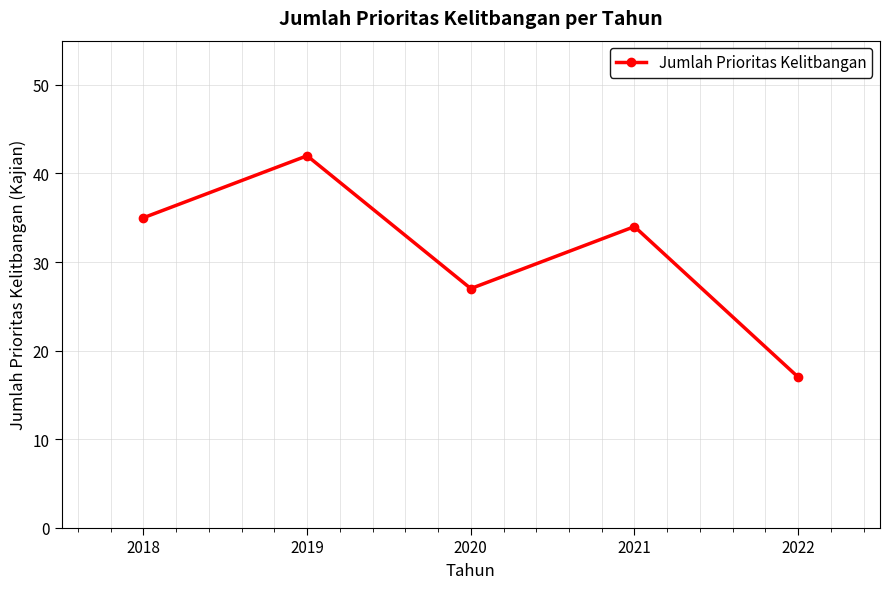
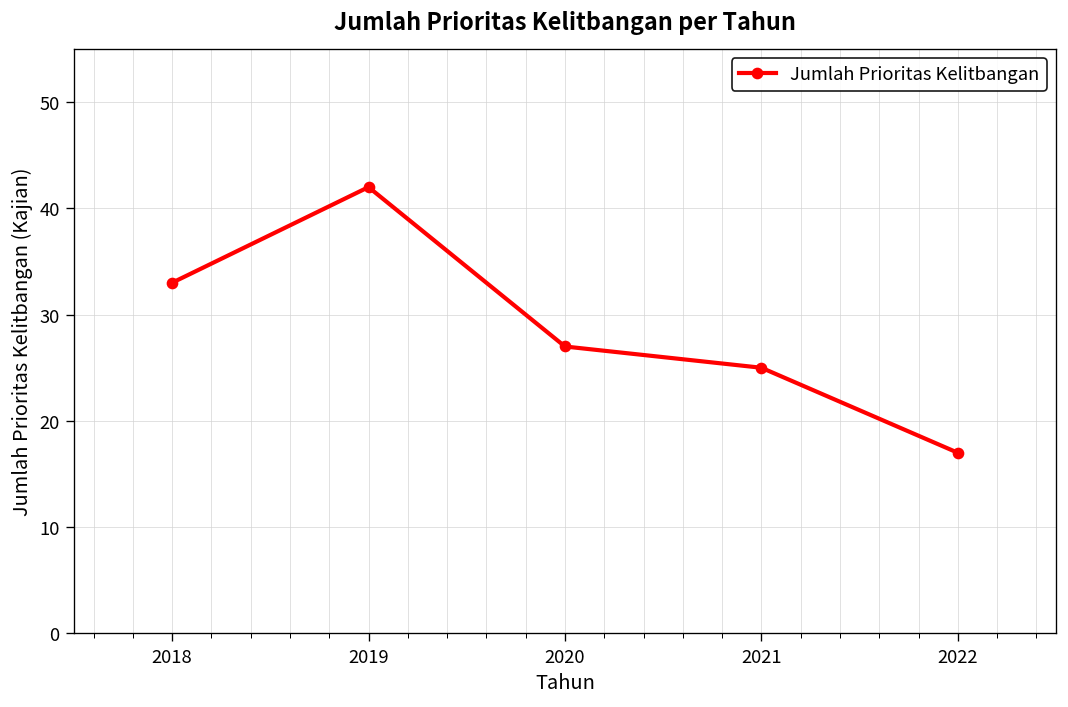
  {
-   "2018": 35,
+   "2018": 33,
    "2019": 42,
    "2020": 27,
-   "2021": 34,
+   "2021": 25,
    "2022": 17
  }
